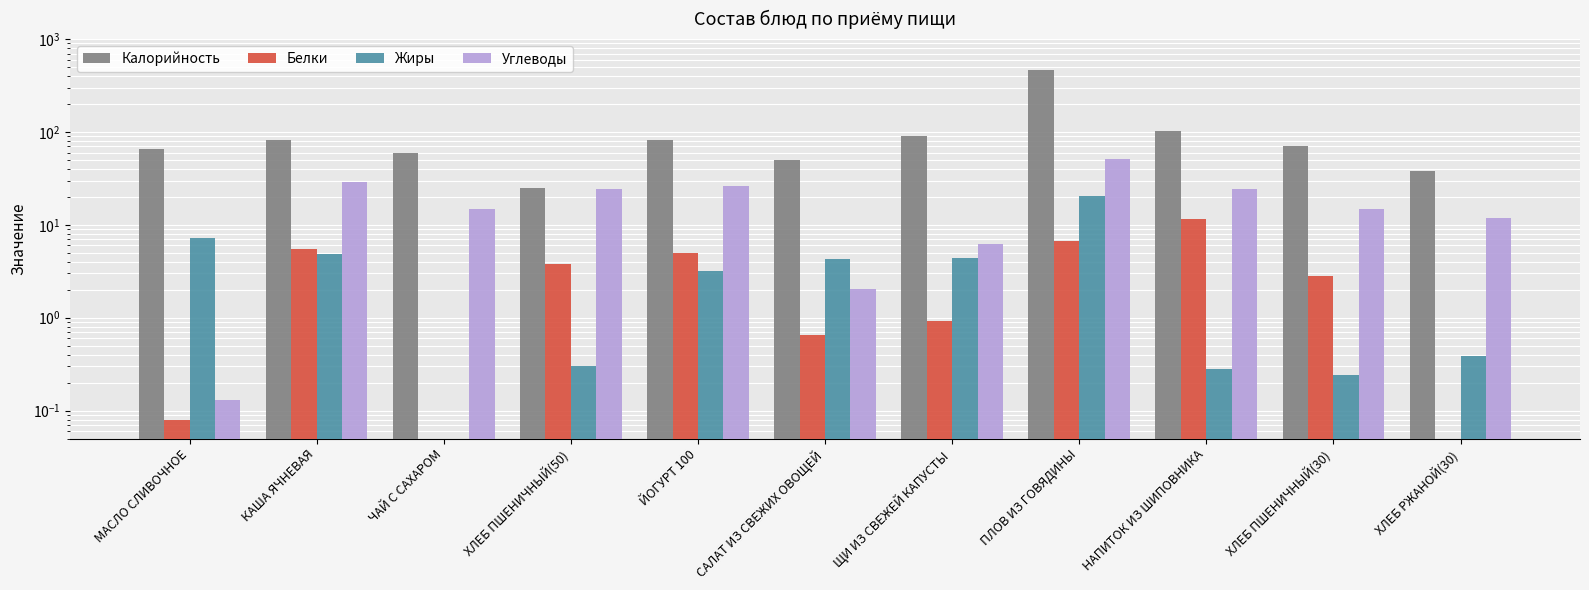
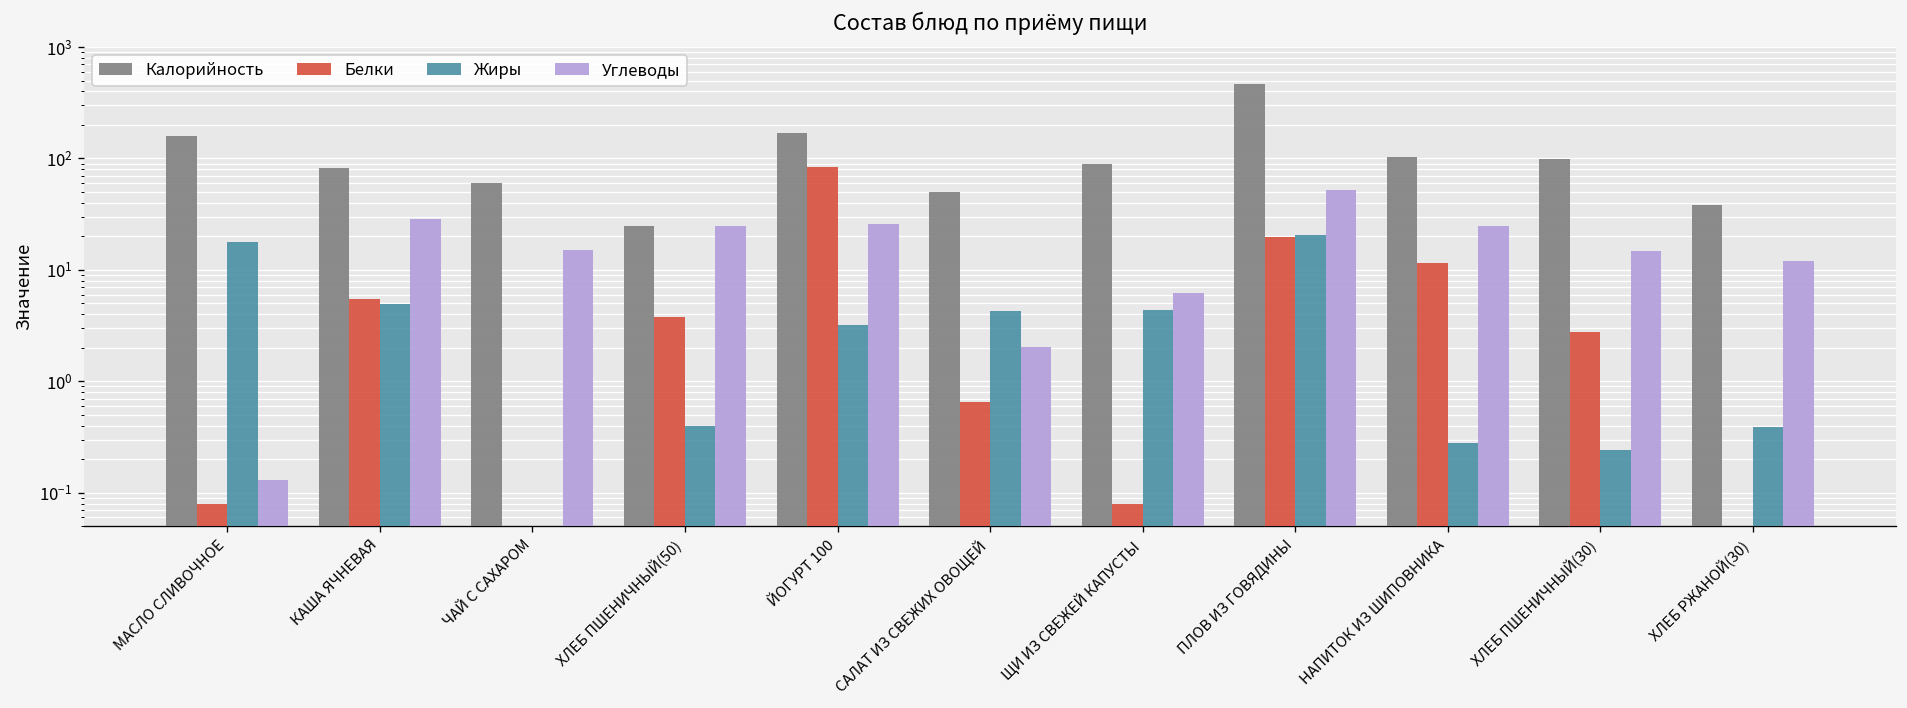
  {
    "Калорийность": {
-     "МАСЛО СЛИВОЧНОЕ": 70,
+     "МАСЛО СЛИВОЧНОЕ": 160,
      "КАША ЯЧНЕВАЯ": 80,
      "ЧАЙ С САХАРОМ": 60,
      "ХЛЕБ ПШЕНИЧНЫЙ(50)": 25,
-     "ЙОГУРТ 100": 80,
+     "ЙОГУРТ 100": 170,
      "САЛАТ ИЗ СВЕЖИХ ОВОЩЕЙ": 50,
      "ЩИ ИЗ СВЕЖЕЙ КАПУСТЫ": 90,
      "ПЛОВ ИЗ ГОВЯДИНЫ": 500,
      "НАПИТОК ИЗ ШИПОВНИКА": 100,
-     "ХЛЕБ ПШЕНИЧНЫЙ(30)": 70,
+     "ХЛЕБ ПШЕНИЧНЫЙ(30)": 100,
      "ХЛЕБ РЖАНОЙ(30)": 38
    },
    "Белки": {
      "МАСЛО СЛИВОЧНОЕ": 0.08,
      "КАША ЯЧНЕВАЯ": 5,
      "ЧАЙ С САХАРОМ": 0.05,
      "ХЛЕБ ПШЕНИЧНЫЙ(50)": 3.8,
-     "ЙОГУРТ 100": 5,
+     "ЙОГУРТ 100": 80,
      "САЛАТ ИЗ СВЕЖИХ ОВОЩЕЙ": 0.7,
-     "ЩИ ИЗ СВЕЖЕЙ КАПУСТЫ": 0.9,
-     "ПЛОВ ИЗ ГОВЯДИНЫ": 7,
+     "ЩИ ИЗ СВЕЖЕЙ КАПУСТЫ": 0.08,
+     "ПЛОВ ИЗ ГОВЯДИНЫ": 20,
      "НАПИТОК ИЗ ШИПОВНИКА": 12,
      "ХЛЕБ ПШЕНИЧНЫЙ(30)": 2.8,
      "ХЛЕБ РЖАНОЙ(30)": 0.05
    },
    "Жиры": {
-     "МАСЛО СЛИВОЧНОЕ": 7,
+     "МАСЛО СЛИВОЧНОЕ": 18,
      "КАША ЯЧНЕВАЯ": 5,
      "ЧАЙ С САХАРОМ": 0.05,
-     "ХЛЕБ ПШЕНИЧНЫЙ(50)": 0.3,
+     "ХЛЕБ ПШЕНИЧНЫЙ(50)": 0.4,
      "ЙОГУРТ 100": 3.2,
      "САЛАТ ИЗ СВЕЖИХ ОВОЩЕЙ": 4,
      "ЩИ ИЗ СВЕЖЕЙ КАПУСТЫ": 4,
      "ПЛОВ ИЗ ГОВЯДИНЫ": 21,
      "НАПИТОК ИЗ ШИПОВНИКА": 0.28,
      "ХЛЕБ ПШЕНИЧНЫЙ(30)": 0.24,
      "ХЛЕБ РЖАНОЙ(30)": 0.4
    },
    "Углеводы": {
      "МАСЛО СЛИВОЧНОЕ": 0.13,
      "КАША ЯЧНЕВАЯ": 29,
      "ЧАЙ С САХАРОМ": 15,
      "ХЛЕБ ПШЕНИЧНЫЙ(50)": 25,
      "ЙОГУРТ 100": 26,
      "САЛАТ ИЗ СВЕЖИХ ОВОЩЕЙ": 2.1,
      "ЩИ ИЗ СВЕЖЕЙ КАПУСТЫ": 6,
      "ПЛОВ ИЗ ГОВЯДИНЫ": 50,
      "НАПИТОК ИЗ ШИПОВНИКА": 25,
      "ХЛЕБ ПШЕНИЧНЫЙ(30)": 15,
      "ХЛЕБ РЖАНОЙ(30)": 12
    }
  }
